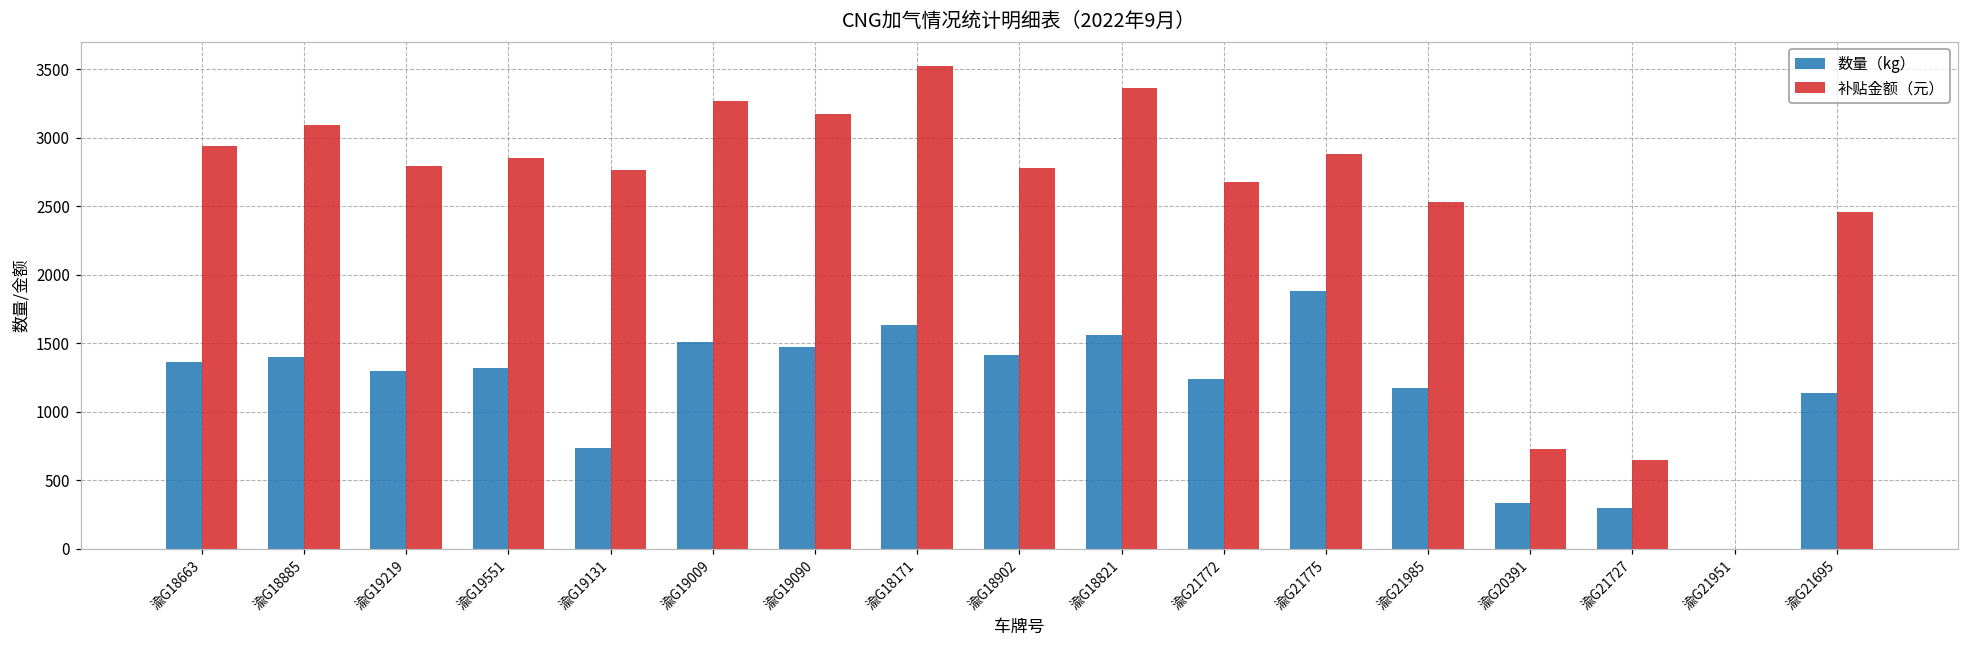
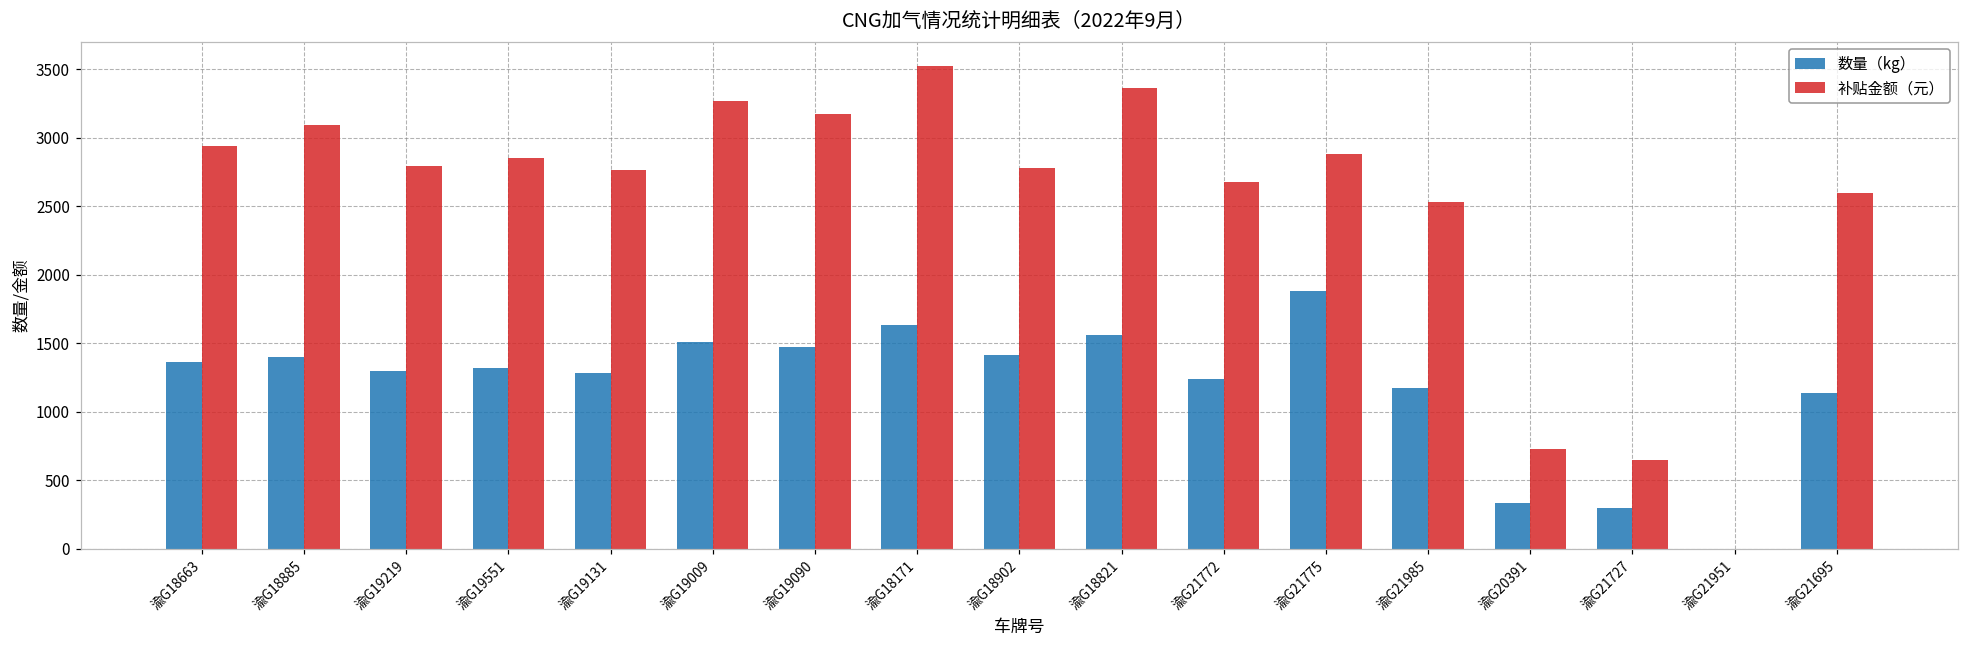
  {
    "数量（kg）": {
      "渝G18663": 1360,
      "渝G18885": 1400,
      "渝G19219": 1290,
      "渝G19551": 1320,
-     "渝G19131": 730,
+     "渝G19131": 1280,
      "渝G19009": 1510,
      "渝G19090": 1470,
      "渝G18171": 1630,
      "渝G18902": 1410,
      "渝G18821": 1560,
      "渝G21772": 1240,
      "渝G21775": 1880,
      "渝G21985": 1170,
      "渝G20391": 340,
      "渝G21727": 300,
      "渝G21951": 0,
      "渝G21695": 1140
    },
    "补贴金额（元）": {
      "渝G18663": 2940,
      "渝G18885": 3090,
      "渝G19219": 2800,
      "渝G19551": 2860,
      "渝G19131": 2770,
      "渝G19009": 3270,
      "渝G19090": 3170,
      "渝G18171": 3530,
      "渝G18902": 2780,
      "渝G18821": 3360,
      "渝G21772": 2680,
      "渝G21775": 2880,
      "渝G21985": 2530,
      "渝G20391": 730,
      "渝G21727": 650,
      "渝G21951": 0,
-     "渝G21695": 2460
+     "渝G21695": 2600
    }
  }
